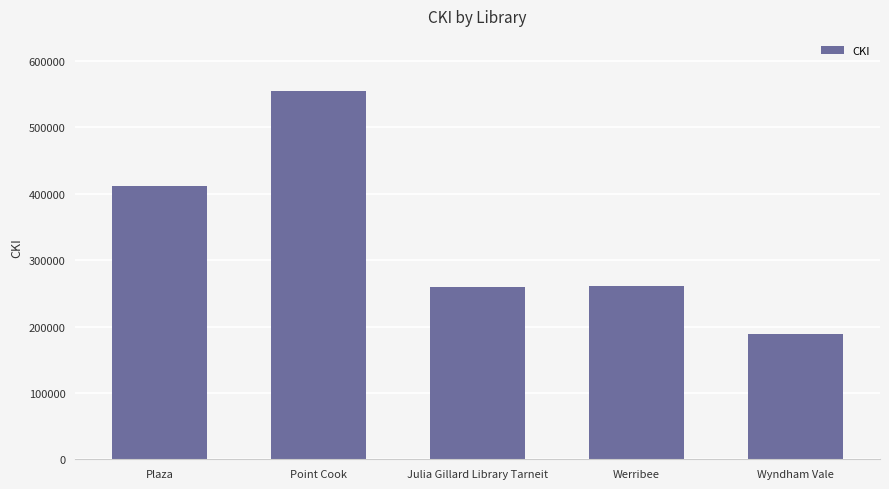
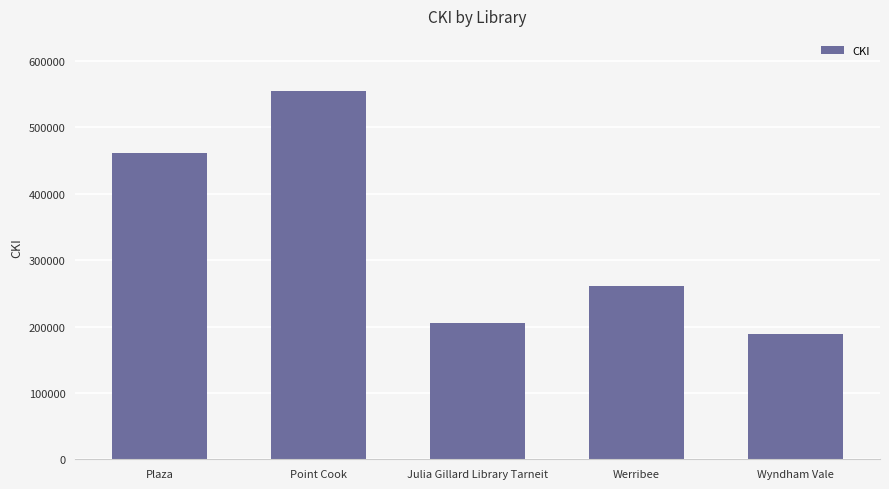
  {
-   "Plaza": 410000,
+   "Plaza": 460000,
    "Point Cook": 550000,
-   "Julia Gillard Library Tarneit": 260000,
+   "Julia Gillard Library Tarneit": 210000,
    "Werribee": 260000,
    "Wyndham Vale": 190000
  }
